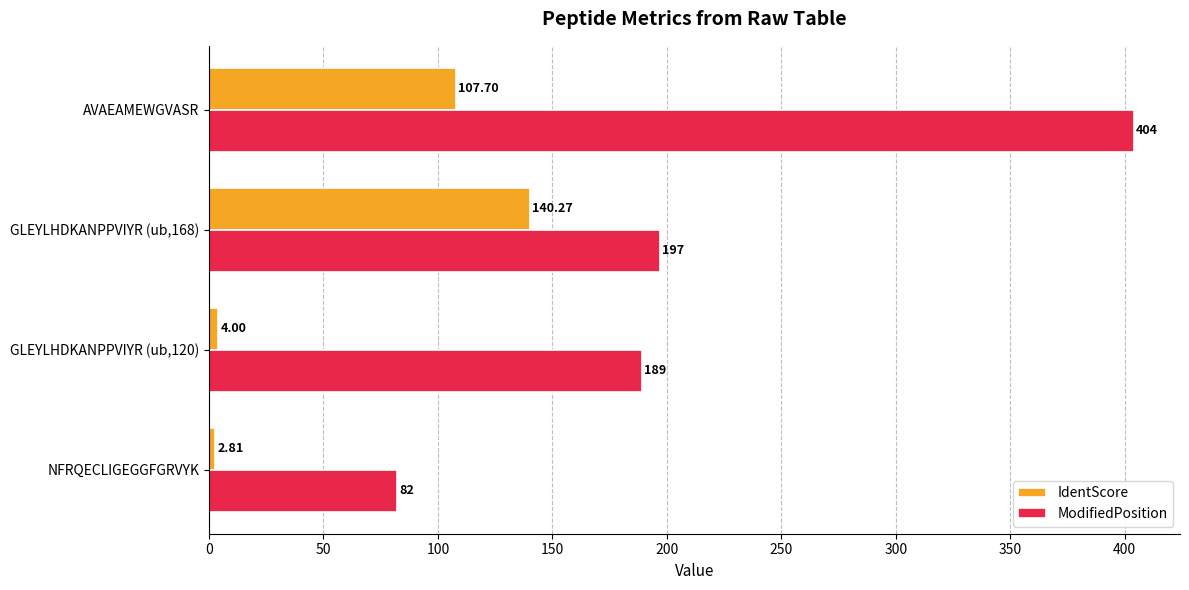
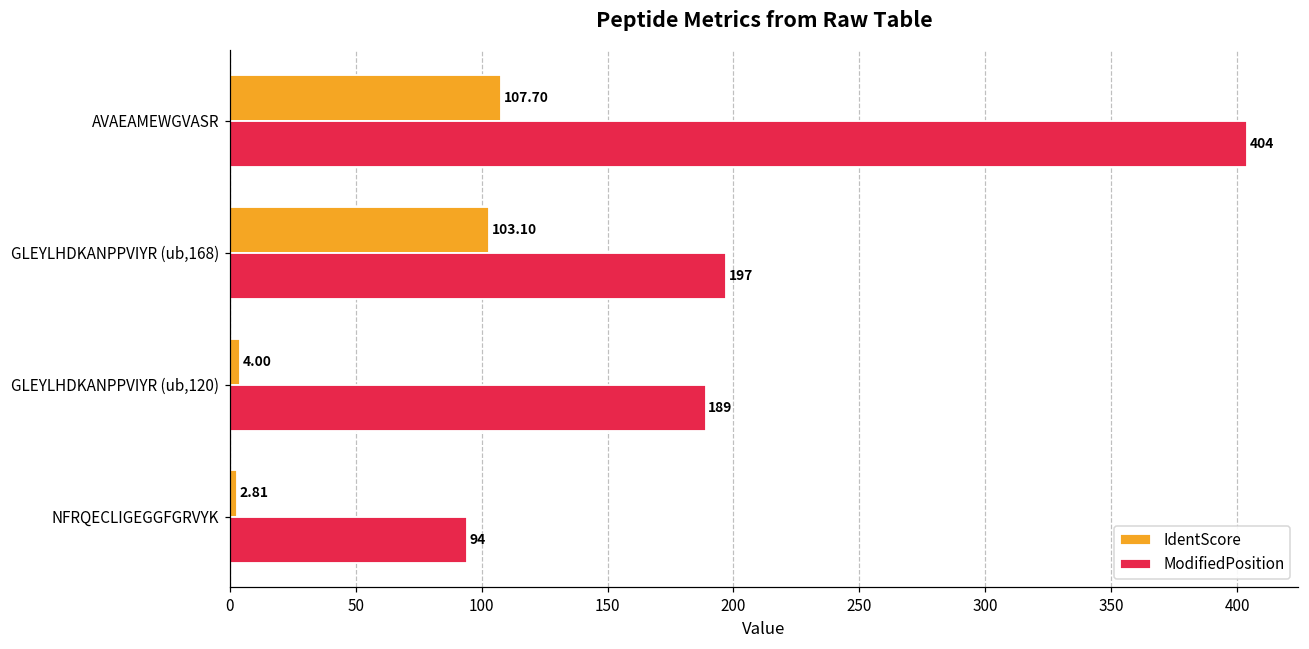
  {
    "IdentScore": {
      "AVAEAMEWGVASR": 107.70,
-     "GLEYLHDKANPPVIYR (ub,168)": 140.27,
+     "GLEYLHDKANPPVIYR (ub,168)": 103.10,
      "GLEYLHDKANPPVIYR (ub,120)": 4.00,
      "NFRQECLIGEGGFGRVYK": 2.81
    },
    "ModifiedPosition": {
      "AVAEAMEWGVASR": 404,
      "GLEYLHDKANPPVIYR (ub,168)": 197,
      "GLEYLHDKANPPVIYR (ub,120)": 189,
-     "NFRQECLIGEGGFGRVYK": 82
+     "NFRQECLIGEGGFGRVYK": 94
    }
  }
